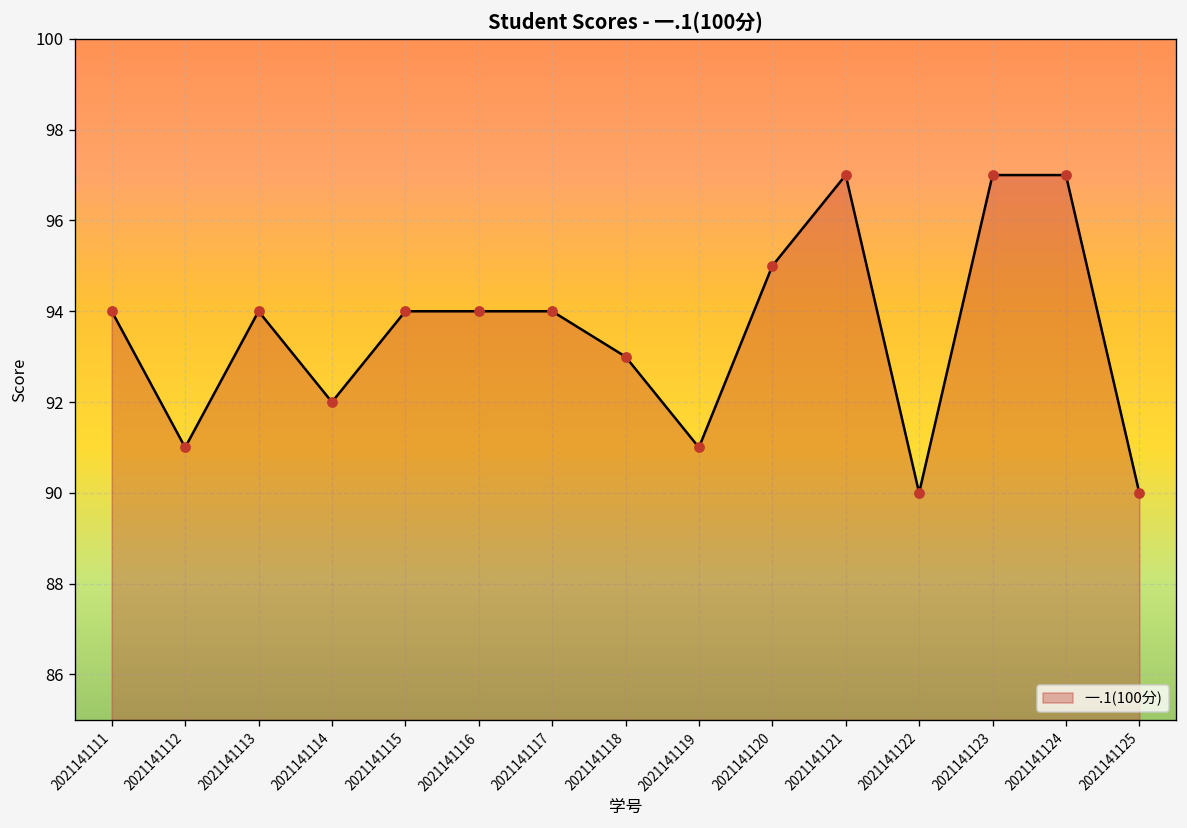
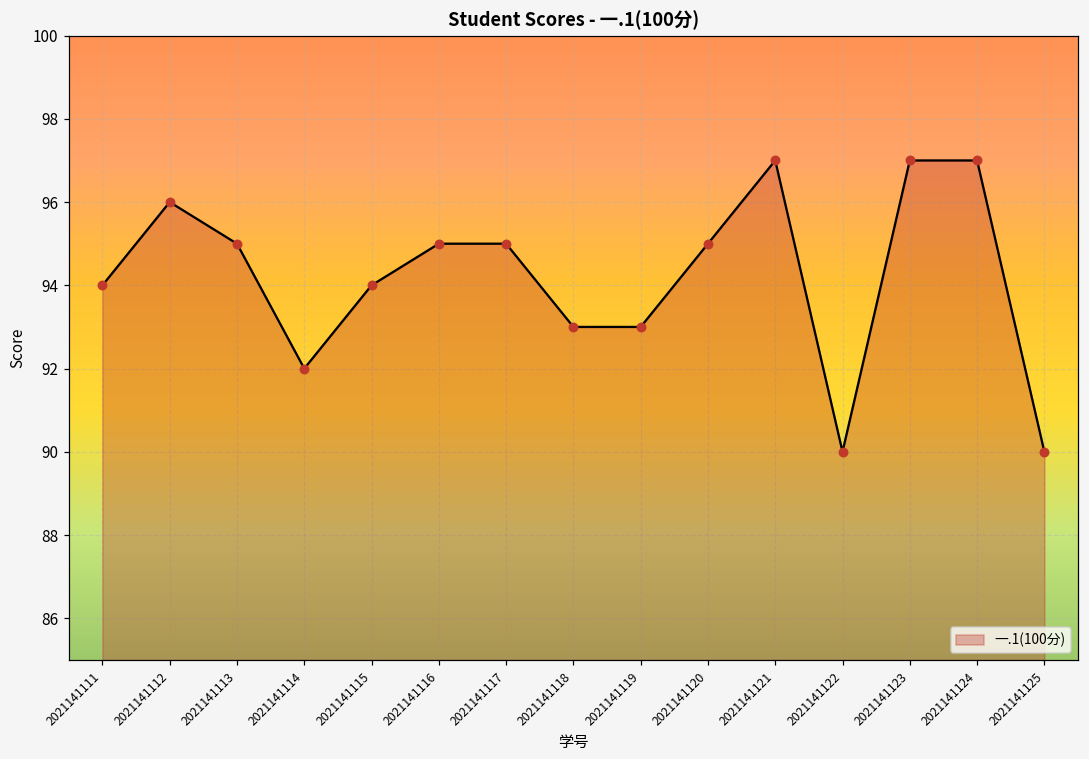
  {
    "2021141111": 94,
-   "2021141112": 91,
-   "2021141113": 94,
+   "2021141112": 96,
+   "2021141113": 95,
    "2021141114": 92,
    "2021141115": 94,
-   "2021141116": 94,
-   "2021141117": 94,
+   "2021141116": 95,
+   "2021141117": 95,
    "2021141118": 93,
-   "2021141119": 91,
+   "2021141119": 93,
    "2021141120": 95,
    "2021141121": 97,
    "2021141122": 90,
    "2021141123": 97,
    "2021141124": 97,
    "2021141125": 90
  }
